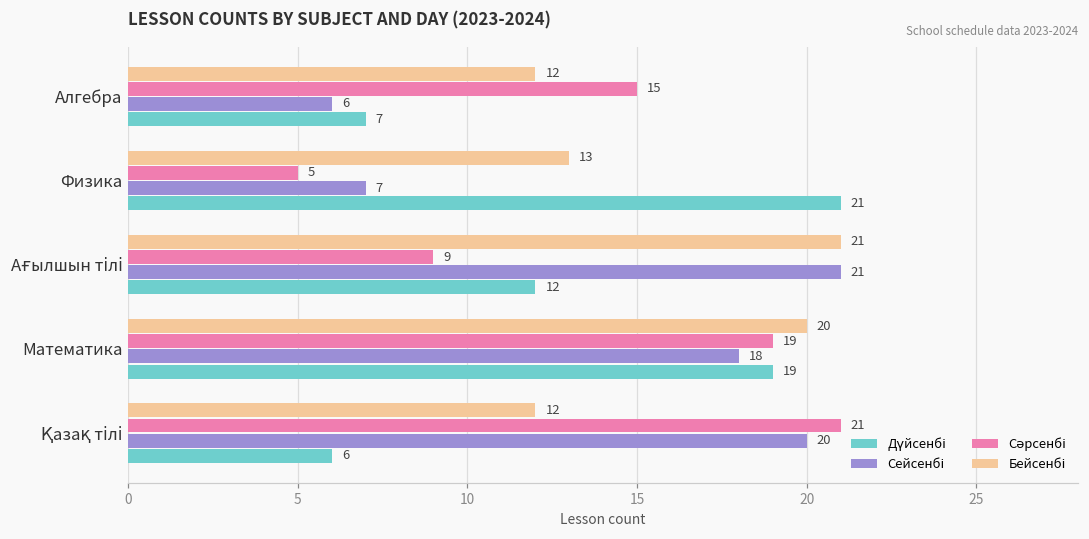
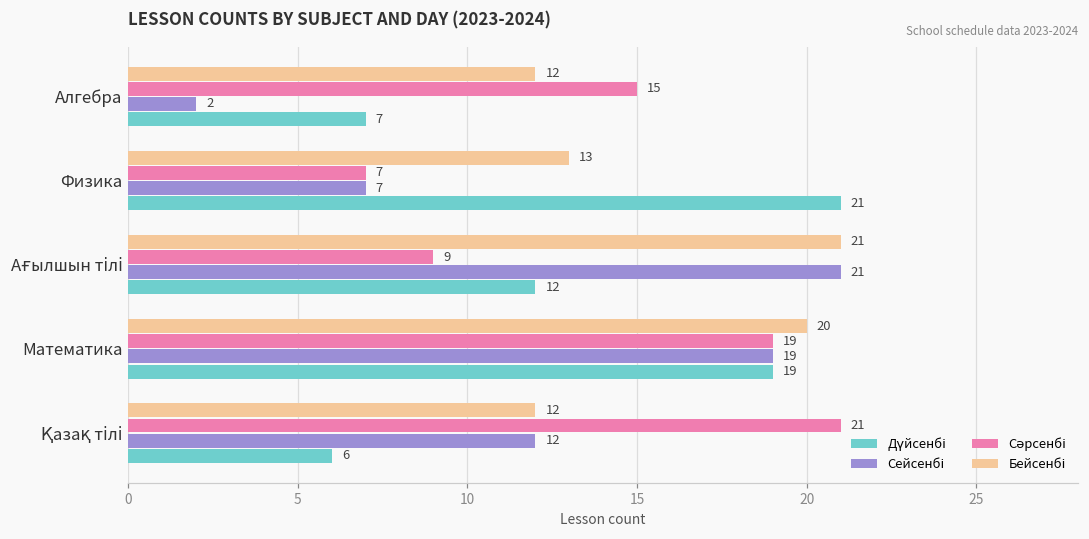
  {
    "Дүйсенбі": {
      "Алгебра": 7,
      "Физика": 21,
      "Ағылшын тілі": 12,
      "Математика": 19,
      "Қазақ тілі": 6
    },
    "Сейсенбі": {
-     "Алгебра": 6,
+     "Алгебра": 2,
      "Физика": 7,
      "Ағылшын тілі": 21,
-     "Математика": 18,
-     "Қазақ тілі": 20
+     "Математика": 19,
+     "Қазақ тілі": 12
    },
    "Сәрсенбі": {
      "Алгебра": 15,
-     "Физика": 5,
+     "Физика": 7,
      "Ағылшын тілі": 9,
      "Математика": 19
    },
    "Бейсенбі": {
      "Алгебра": 12,
      "Физика": 13,
      "Ағылшын тілі": 21,
      "Математика": 20,
      "Қазақ тілі": 12
    }
  }
